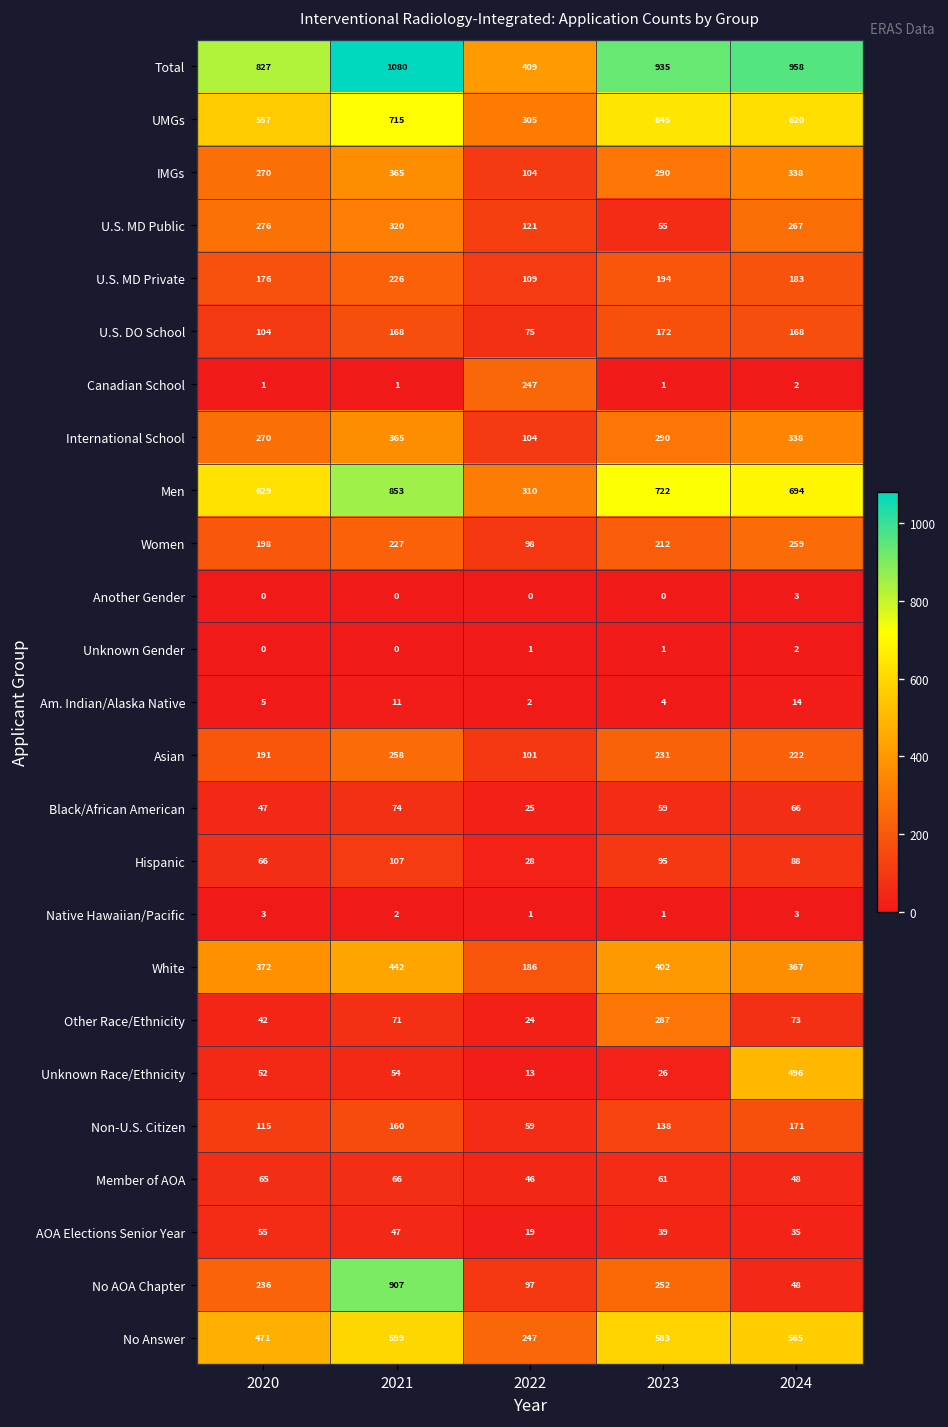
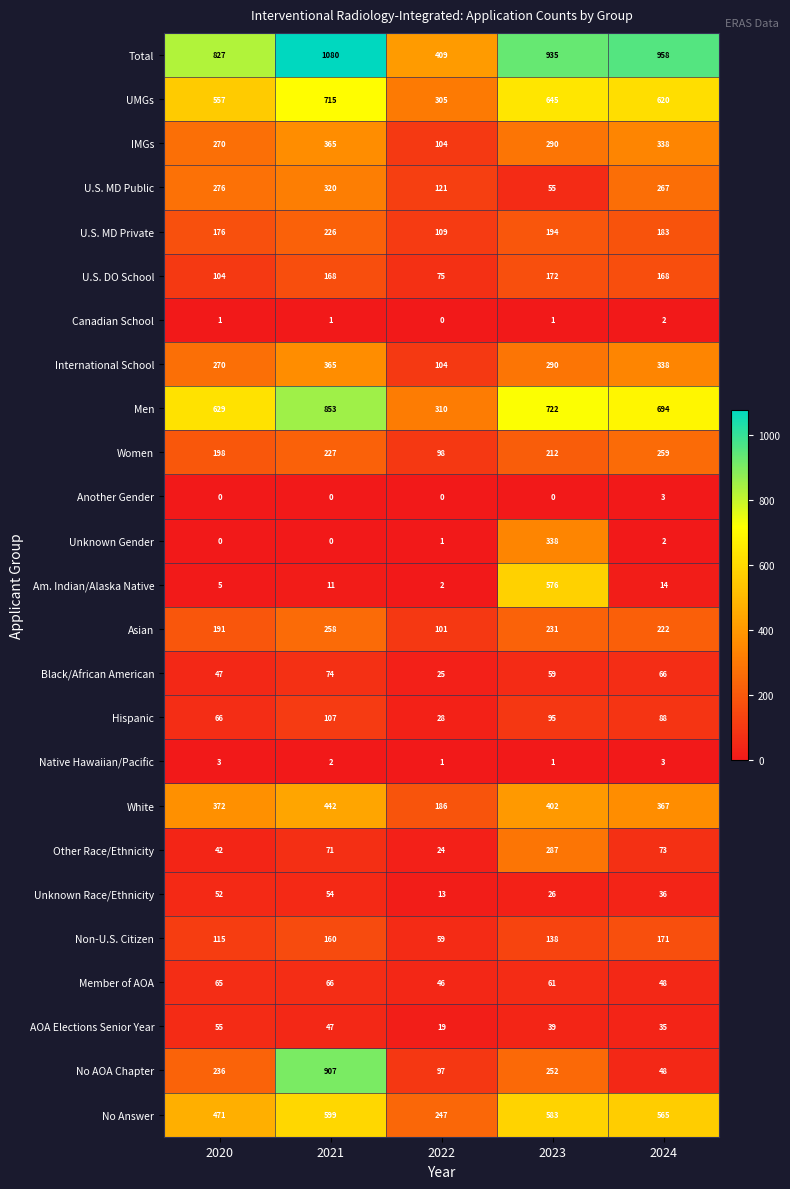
  {
    "Total": {
      "2020": 827,
      "2021": 1080,
      "2022": 409,
      "2023": 935,
      "2024": 958
    },
    "UMGs": {
      "2020": 557,
      "2021": 715,
      "2022": 305,
      "2023": 645,
      "2024": 620
    },
    "IMGs": {
      "2020": 270,
      "2021": 365,
      "2022": 104,
      "2023": 290,
      "2024": 338
    },
    "U.S. MD Public": {
      "2020": 276,
      "2021": 320,
      "2022": 121,
      "2023": 55,
      "2024": 267
    },
    "U.S. MD Private": {
      "2020": 176,
      "2021": 226,
      "2022": 109,
      "2023": 194,
      "2024": 183
    },
    "U.S. DO School": {
      "2020": 104,
      "2021": 168,
      "2022": 75,
      "2023": 172,
      "2024": 168
    },
    "Canadian School": {
      "2020": 1,
      "2021": 1,
-     "2022": 247,
+     "2022": 0,
      "2023": 1,
      "2024": 2
    },
    "International School": {
      "2020": 270,
      "2021": 365,
      "2022": 104,
      "2023": 290,
      "2024": 338
    },
    "Men": {
      "2020": 629,
      "2021": 853,
      "2022": 310,
      "2023": 722,
      "2024": 694
    },
    "Women": {
      "2020": 198,
      "2021": 227,
      "2022": 98,
      "2023": 212,
      "2024": 259
    },
    "Another Gender": {
      "2020": 0,
      "2021": 0,
      "2022": 0,
      "2023": 0,
      "2024": 3
    },
    "Unknown Gender": {
      "2020": 0,
      "2021": 0,
      "2022": 1,
-     "2023": 1,
+     "2023": 338,
      "2024": 2
    },
    "Am. Indian/Alaska Native": {
      "2020": 5,
      "2021": 11,
      "2022": 2,
-     "2023": 4,
+     "2023": 576,
      "2024": 14
    },
    "Asian": {
      "2020": 191,
      "2021": 258,
      "2022": 101,
      "2023": 231,
      "2024": 222
    },
    "Black/African American": {
      "2020": 47,
      "2021": 74,
      "2022": 25,
      "2023": 59,
      "2024": 66
    },
    "Hispanic": {
      "2020": 66,
      "2021": 107,
      "2022": 28,
      "2023": 95,
      "2024": 88
    },
    "Native Hawaiian/Pacific": {
      "2020": 3,
      "2021": 2,
      "2022": 1,
      "2023": 1,
      "2024": 3
    },
    "White": {
      "2020": 372,
      "2021": 442,
      "2022": 186,
      "2023": 402,
      "2024": 367
    },
    "Other Race/Ethnicity": {
      "2020": 42,
      "2021": 71,
      "2022": 24,
      "2023": 287,
      "2024": 73
    },
    "Unknown Race/Ethnicity": {
      "2020": 52,
      "2021": 54,
      "2022": 13,
      "2023": 26,
-     "2024": 496
+     "2024": 36
    },
    "Non-U.S. Citizen": {
      "2020": 115,
      "2021": 160,
      "2022": 59,
      "2023": 138,
      "2024": 171
    },
    "Member of AOA": {
      "2020": 65,
      "2021": 66,
      "2022": 46,
      "2023": 61,
      "2024": 48
    },
    "AOA Elections Senior Year": {
      "2020": 55,
      "2021": 47,
      "2022": 19,
      "2023": 39,
      "2024": 35
    },
    "No AOA Chapter": {
      "2020": 236,
      "2021": 907,
      "2022": 97,
      "2023": 252,
      "2024": 48
    },
    "No Answer": {
      "2020": 471,
      "2021": 599,
      "2022": 247,
      "2023": 583,
      "2024": 565
    }
  }
